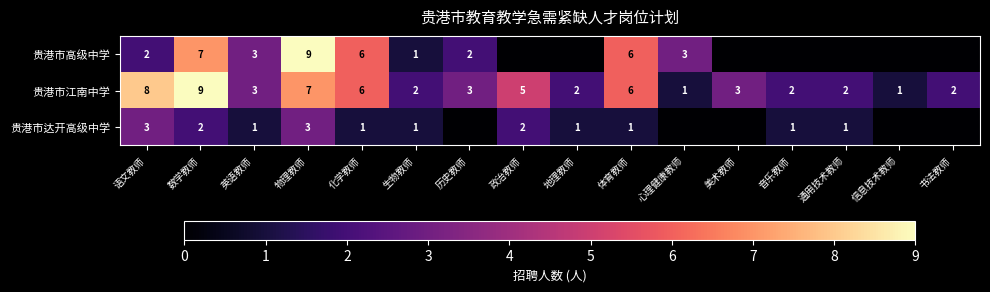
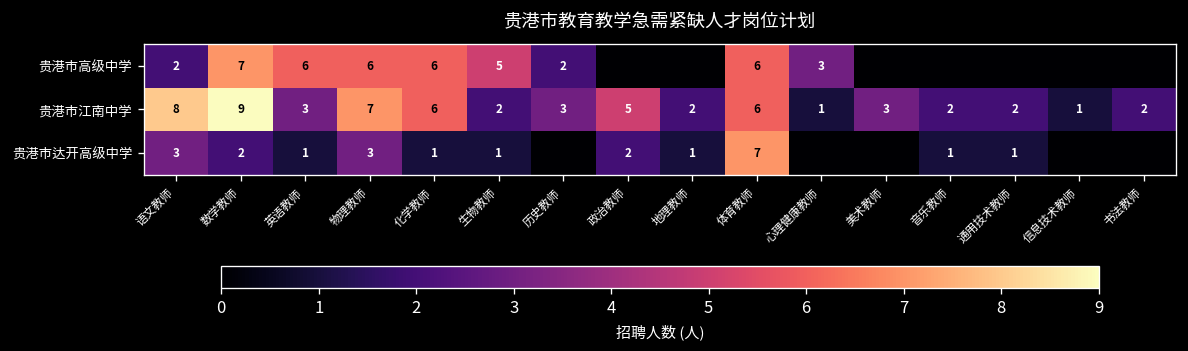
  {
    "贵港市高级中学": {
      "语文教师": 2,
      "数学教师": 7,
-     "英语教师": 3,
-     "物理教师": 9,
+     "英语教师": 6,
+     "物理教师": 6,
      "化学教师": 6,
-     "生物教师": 1,
+     "生物教师": 5,
      "历史教师": 2,
      "体育教师": 6,
      "心理健康教师": 3
    },
    "贵港市江南中学": {
      "语文教师": 8,
      "数学教师": 9,
      "英语教师": 3,
      "物理教师": 7,
      "化学教师": 6,
      "生物教师": 2,
      "历史教师": 3,
      "政治教师": 5,
      "地理教师": 2,
      "体育教师": 6,
      "心理健康教师": 1,
      "美术教师": 3,
      "音乐教师": 2,
      "通用技术教师": 2,
      "信息技术教师": 1,
      "书法教师": 2
    },
    "贵港市达开高级中学": {
      "语文教师": 3,
      "数学教师": 2,
      "英语教师": 1,
      "物理教师": 3,
      "化学教师": 1,
      "生物教师": 1,
      "政治教师": 2,
      "地理教师": 1,
-     "体育教师": 1,
+     "体育教师": 7,
      "音乐教师": 1,
      "通用技术教师": 1
    }
  }
